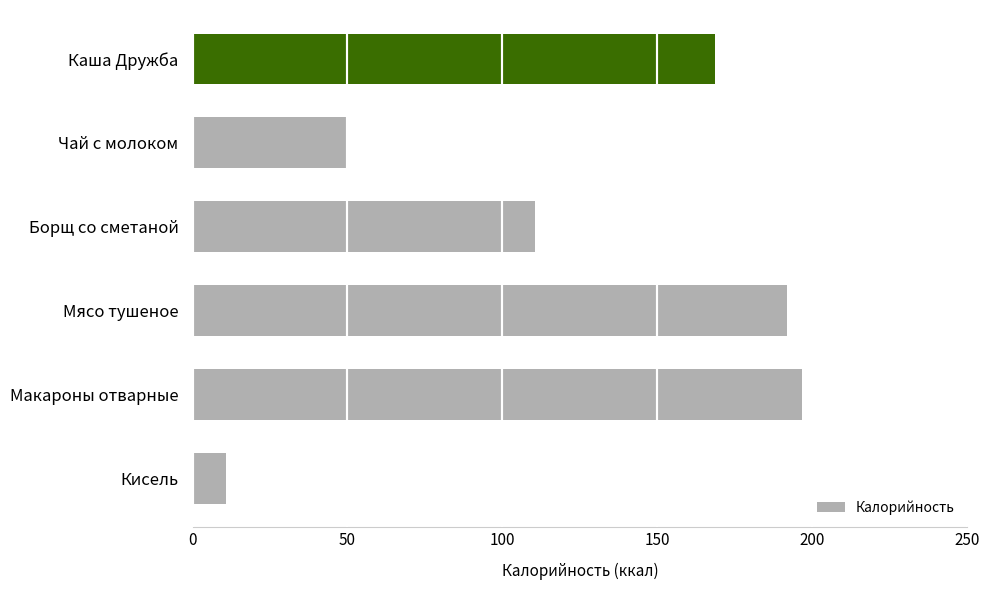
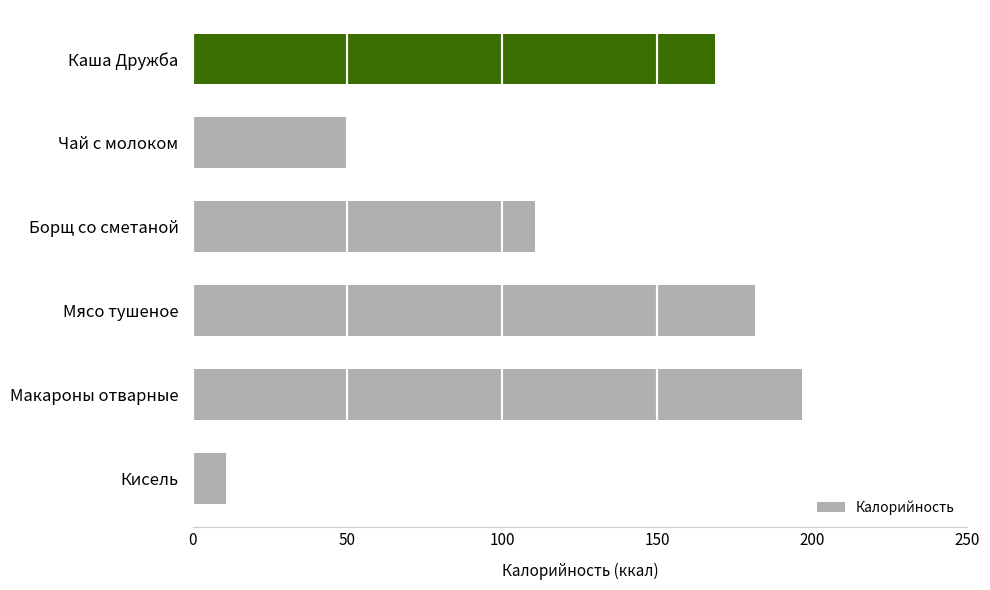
  {
    "Каша Дружба": 169,
    "Чай с молоком": 50,
    "Борщ со сметаной": 110,
-   "Мясо тушеное": 192,
+   "Мясо тушеное": 182,
    "Макароны отварные": 197,
    "Кисель": 11
  }
